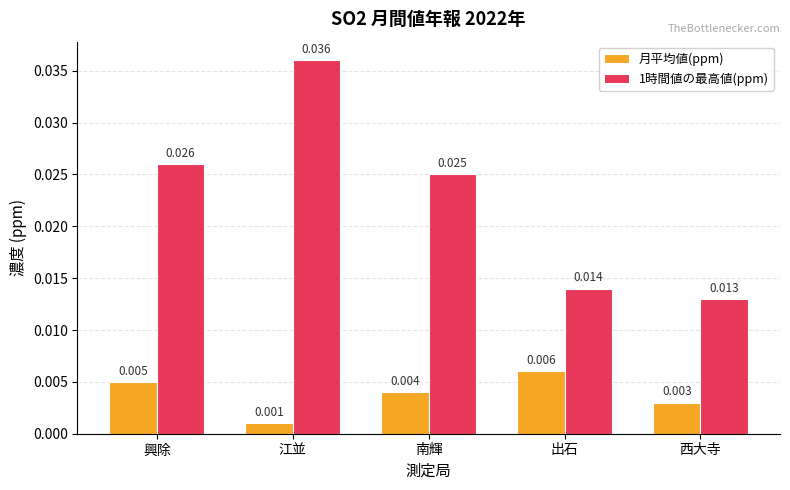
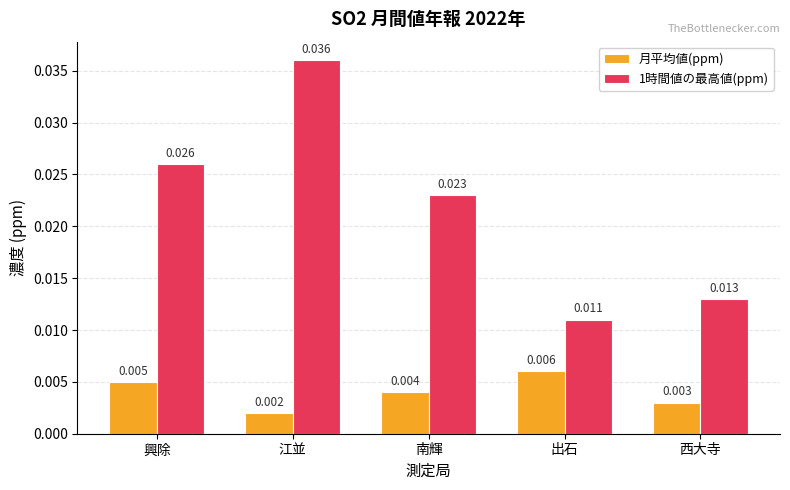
  {
    "月平均値(ppm)": {
      "興除": 0.005,
-     "江並": 0.001,
+     "江並": 0.002,
      "南輝": 0.004,
      "出石": 0.006,
      "西大寺": 0.003
    },
    "1時間値の最高値(ppm)": {
      "興除": 0.026,
      "江並": 0.036,
-     "南輝": 0.025,
-     "出石": 0.014,
+     "南輝": 0.023,
+     "出石": 0.011,
      "西大寺": 0.013
    }
  }
